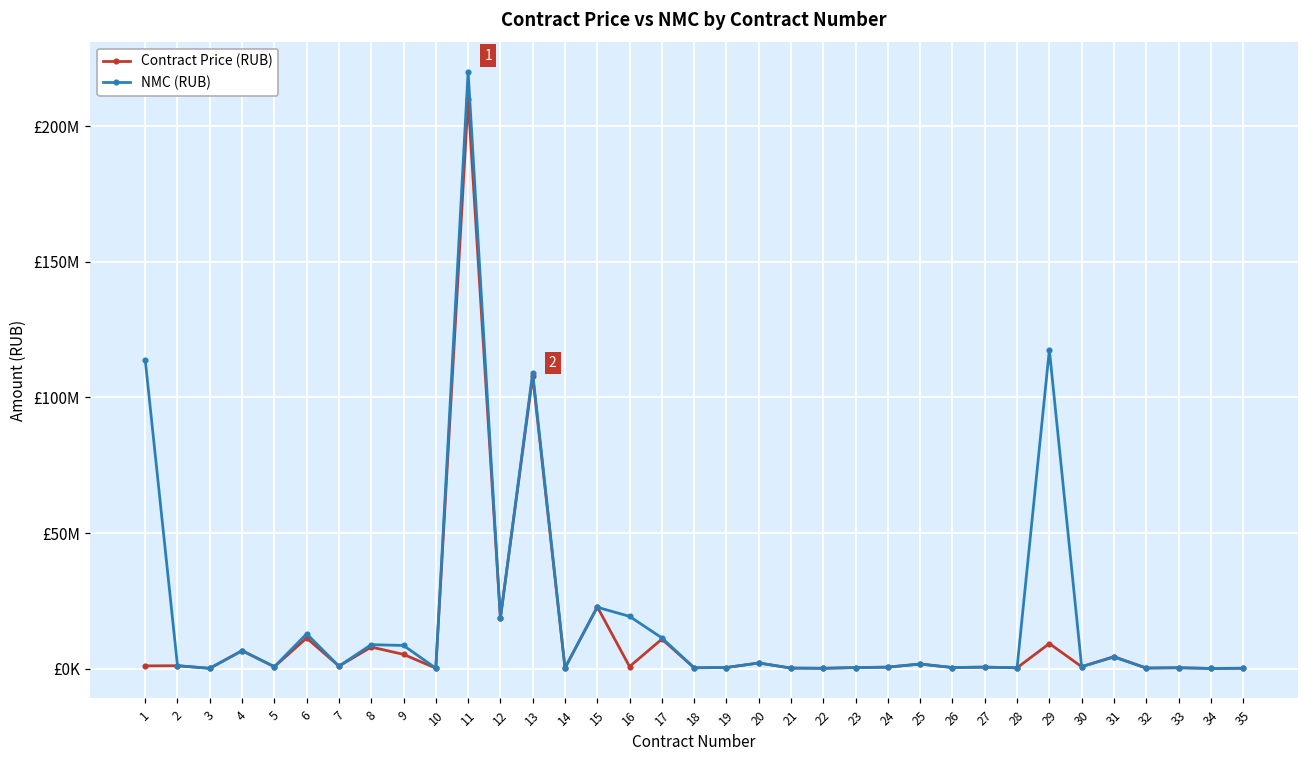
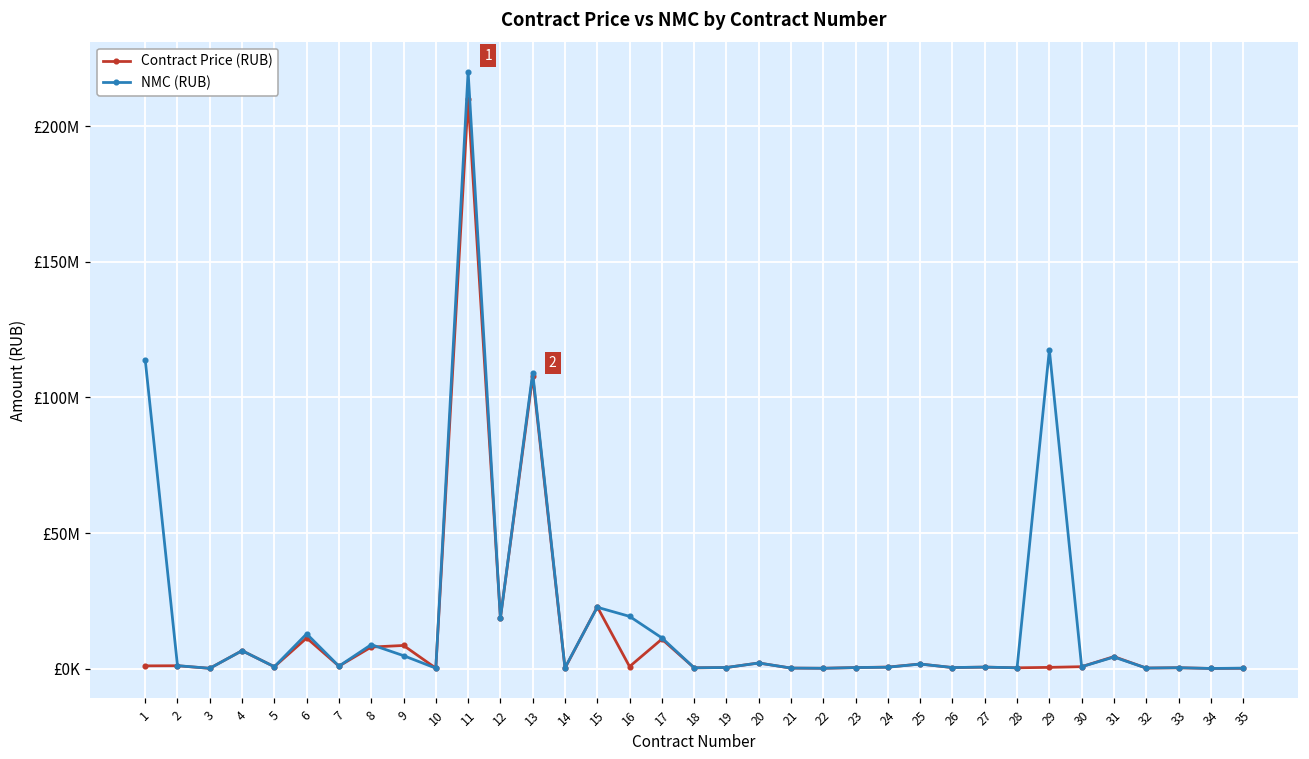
  {
    "Contract Price (RUB)": {
      "1": "£1000000",
      "6": "£11000000",
-     "9": "£5000000",
+     "9": "£9000000",
      "11": "£210000000",
      "13": "£108000000",
      "16": "£1000000",
-     "29": "£9000000"
+     "29": "£1000000"
    },
    "NMC (RUB)": {
      "1": "£114000000",
      "6": "£13000000",
-     "9": "£9000000",
+     "9": "£5000000",
      "16": "£19000000",
      "29": "£118000000"
    }
  }
